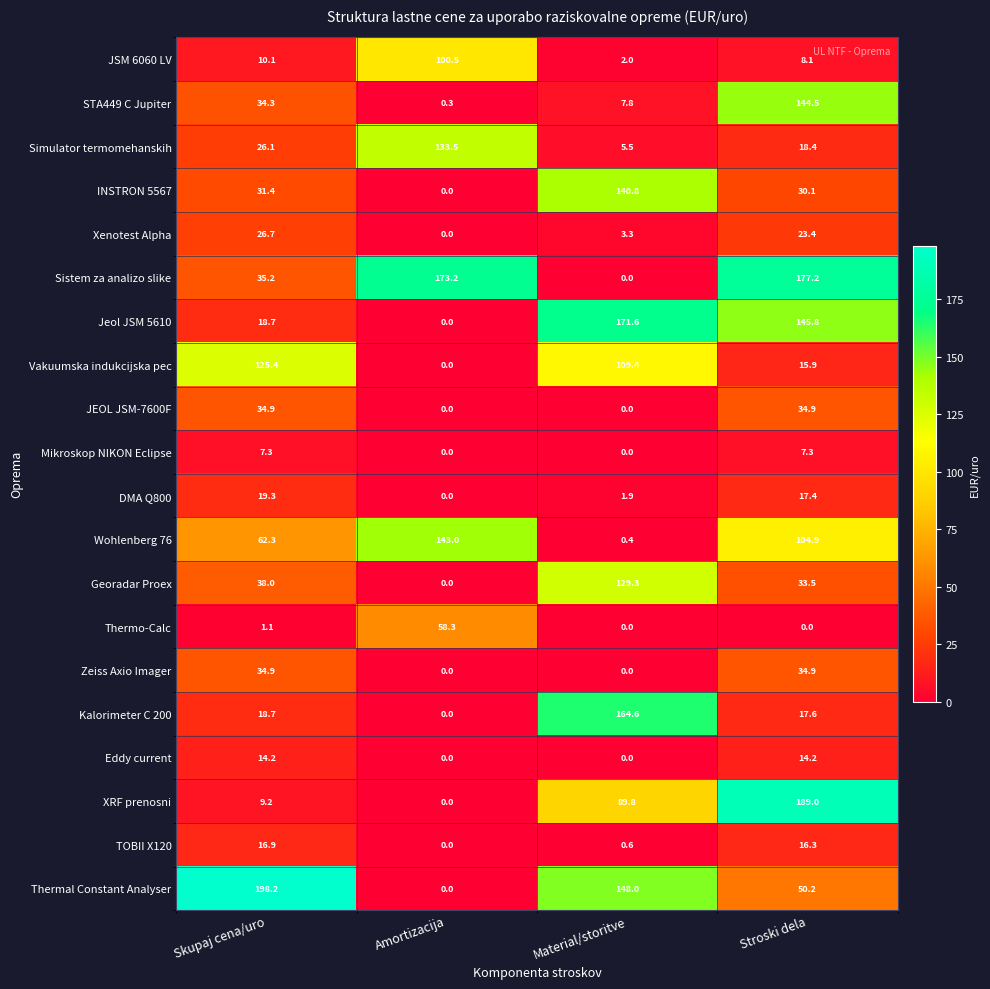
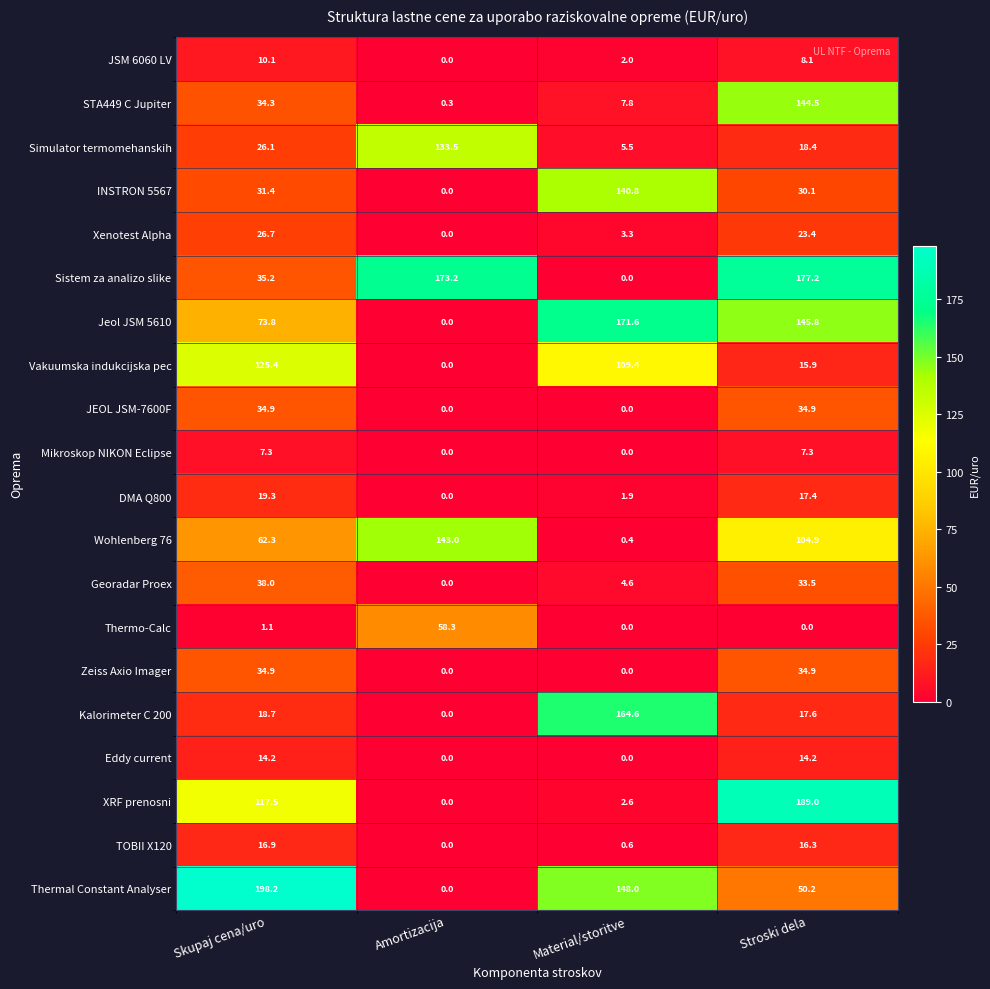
  {
    "JSM 6060 LV": {
      "Skupaj cena/uro": 10.1,
-     "Amortizacija": 100.5,
+     "Amortizacija": 0.0,
      "Material/storitve": 2.0
    },
    "STA449 C Jupiter": {
      "Skupaj cena/uro": 34.3,
      "Amortizacija": 0.3,
      "Material/storitve": 7.8,
      "Stroski dela": 144.5
    },
    "Simulator termomehanskih": {
      "Skupaj cena/uro": 26.1,
      "Amortizacija": 133.5,
      "Material/storitve": 5.5,
      "Stroski dela": 18.4
    },
    "INSTRON 5567": {
      "Skupaj cena/uro": 31.4,
      "Amortizacija": 0.0,
      "Material/storitve": 140.8,
      "Stroski dela": 30.1
    },
    "Xenotest Alpha": {
      "Skupaj cena/uro": 26.7,
      "Amortizacija": 0.0,
      "Material/storitve": 3.3,
      "Stroski dela": 23.4
    },
    "Sistem za analizo slike": {
      "Skupaj cena/uro": 35.2,
      "Amortizacija": 173.2,
      "Material/storitve": 0.0,
      "Stroski dela": 177.2
    },
    "Jeol JSM 5610": {
-     "Skupaj cena/uro": 18.7,
+     "Skupaj cena/uro": 73.8,
      "Amortizacija": 0.0,
      "Material/storitve": 171.6,
      "Stroski dela": 145.8
    },
    "Vakuumska indukcijska pec": {
      "Skupaj cena/uro": 125.4,
      "Amortizacija": 0.0,
      "Material/storitve": 109.4,
      "Stroski dela": 15.9
    },
    "JEOL JSM-7600F": {
      "Skupaj cena/uro": 34.9,
      "Amortizacija": 0.0,
      "Material/storitve": 0.0,
      "Stroski dela": 34.9
    },
    "Mikroskop NIKON Eclipse": {
      "Skupaj cena/uro": 7.3,
      "Amortizacija": 0.0,
      "Material/storitve": 0.0,
      "Stroski dela": 7.3
    },
    "DMA Q800": {
      "Skupaj cena/uro": 19.3,
      "Amortizacija": 0.0,
      "Material/storitve": 1.9,
      "Stroski dela": 17.4
    },
    "Wohlenberg 76": {
      "Skupaj cena/uro": 62.3,
      "Amortizacija": 143.0,
      "Material/storitve": 0.4,
      "Stroski dela": 104.9
    },
    "Georadar Proex": {
      "Skupaj cena/uro": 38.0,
      "Amortizacija": 0.0,
-     "Material/storitve": 129.3,
+     "Material/storitve": 4.6,
      "Stroski dela": 33.5
    },
    "Thermo-Calc": {
      "Skupaj cena/uro": 1.1,
      "Amortizacija": 58.3,
      "Material/storitve": 0.0,
      "Stroski dela": 0.0
    },
    "Zeiss Axio Imager": {
      "Skupaj cena/uro": 34.9,
      "Amortizacija": 0.0,
      "Material/storitve": 0.0,
      "Stroski dela": 34.9
    },
    "Kalorimeter C 200": {
      "Skupaj cena/uro": 18.7,
      "Amortizacija": 0.0,
      "Material/storitve": 164.6,
      "Stroski dela": 17.6
    },
    "Eddy current": {
      "Skupaj cena/uro": 14.2,
      "Amortizacija": 0.0,
      "Material/storitve": 0.0,
      "Stroski dela": 14.2
    },
    "XRF prenosni": {
-     "Skupaj cena/uro": 9.2,
+     "Skupaj cena/uro": 117.5,
      "Amortizacija": 0.0,
-     "Material/storitve": 89.8,
+     "Material/storitve": 2.6,
      "Stroski dela": 189.0
    },
    "TOBII X120": {
      "Skupaj cena/uro": 16.9,
      "Amortizacija": 0.0,
      "Material/storitve": 0.6,
      "Stroski dela": 16.3
    },
    "Thermal Constant Analyser": {
      "Skupaj cena/uro": 198.2,
      "Amortizacija": 0.0,
      "Material/storitve": 148.0,
      "Stroski dela": 50.2
    }
  }
